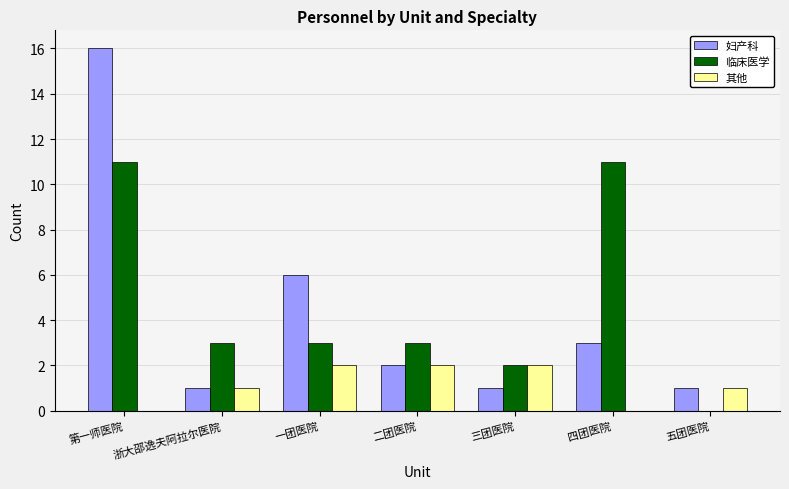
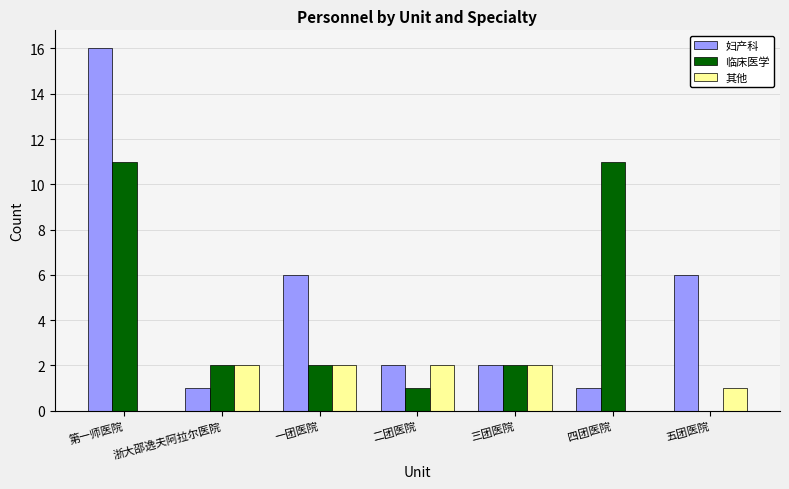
  {
    "妇产科": {
      "第一师医院": 16,
      "浙大邵逸夫阿拉尔医院": 1,
      "一团医院": 6,
      "二团医院": 2,
-     "三团医院": 1,
-     "四团医院": 3,
-     "五团医院": 1
+     "三团医院": 2,
+     "四团医院": 1,
+     "五团医院": 6
    },
    "临床医学": {
      "第一师医院": 11,
-     "浙大邵逸夫阿拉尔医院": 3,
-     "一团医院": 3,
-     "二团医院": 3,
+     "浙大邵逸夫阿拉尔医院": 2,
+     "一团医院": 2,
+     "二团医院": 1,
      "三团医院": 2,
      "四团医院": 11,
      "五团医院": 0
    },
    "其他": {
      "第一师医院": 0,
-     "浙大邵逸夫阿拉尔医院": 1,
+     "浙大邵逸夫阿拉尔医院": 2,
      "一团医院": 2,
      "二团医院": 2,
      "三团医院": 2,
      "四团医院": 0,
      "五团医院": 1
    }
  }
